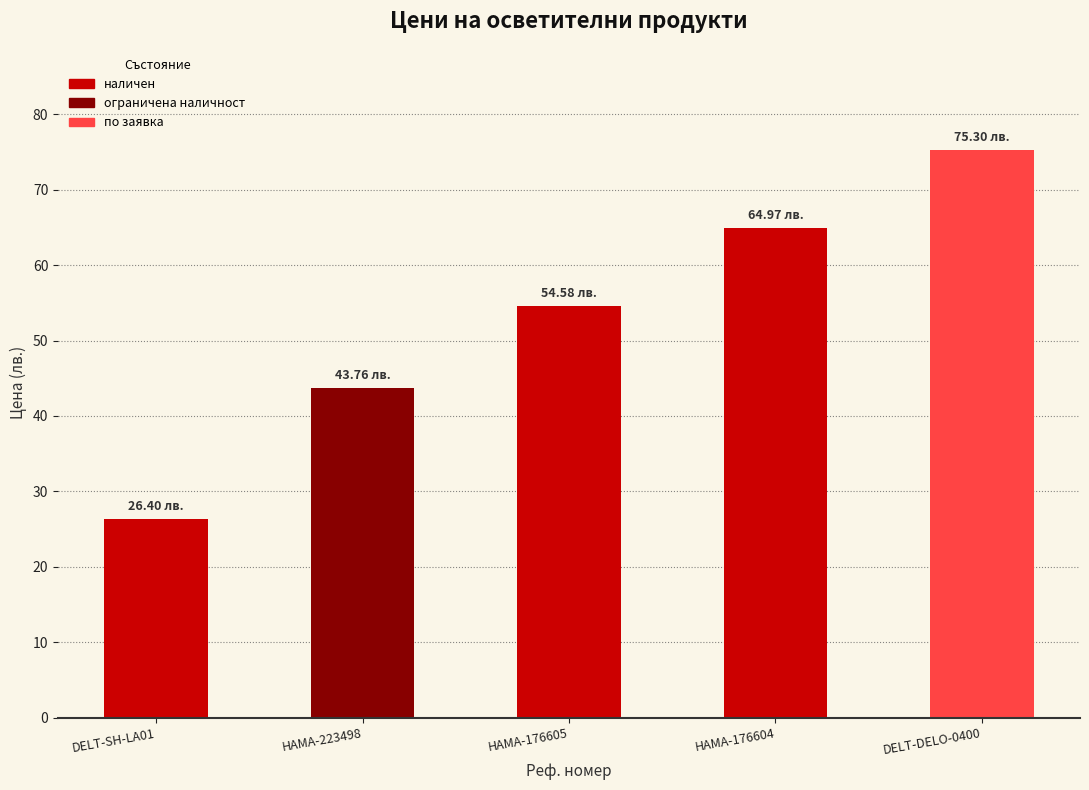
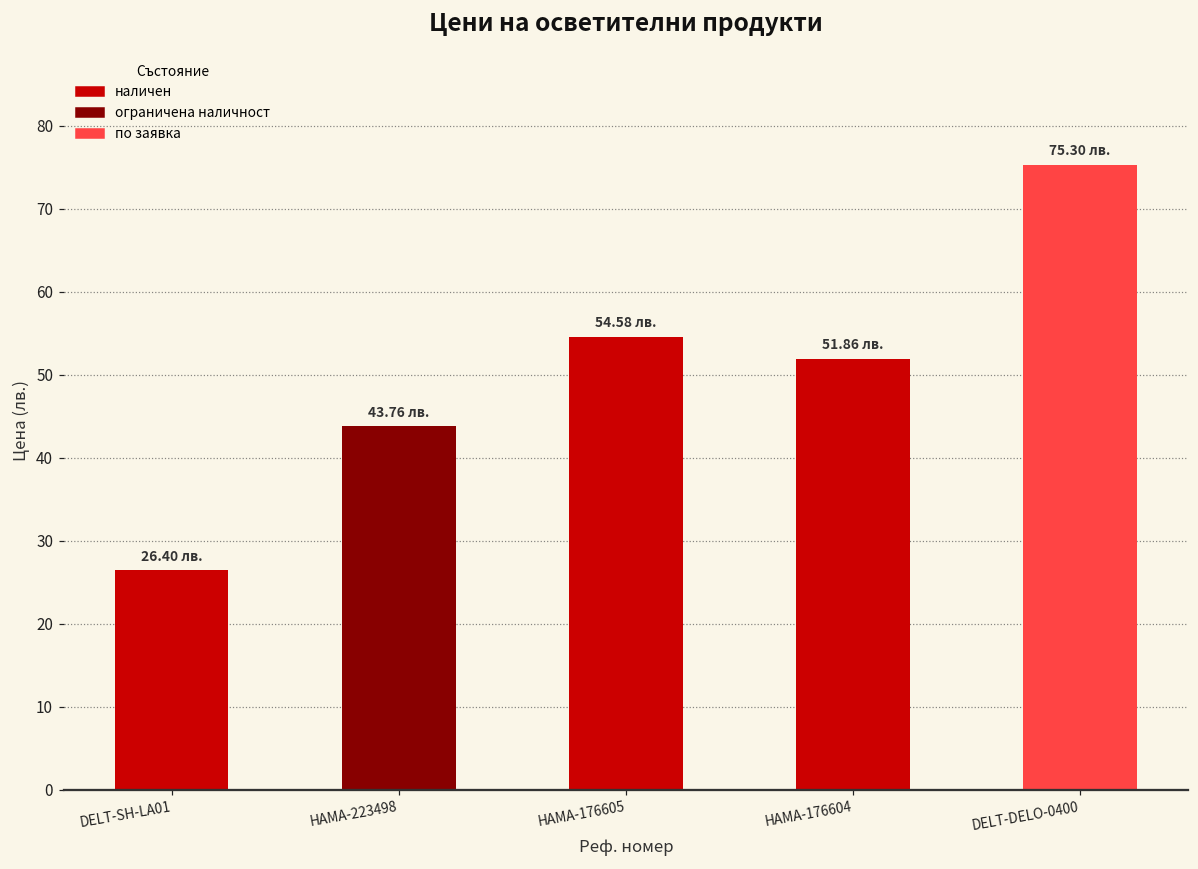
  {
    "DELT-SH-LA01": 26.40,
    "HAMA-223498": 43.76,
    "HAMA-176605": 54.58,
-   "HAMA-176604": 64.97,
+   "HAMA-176604": 51.86,
    "DELT-DELO-0400": 75.30
  }
